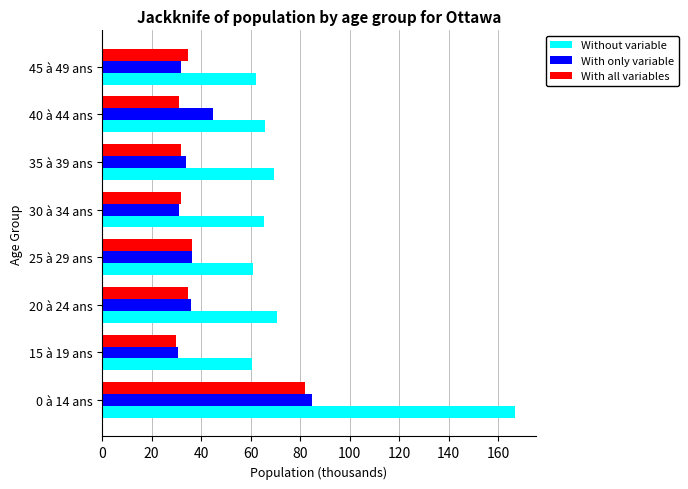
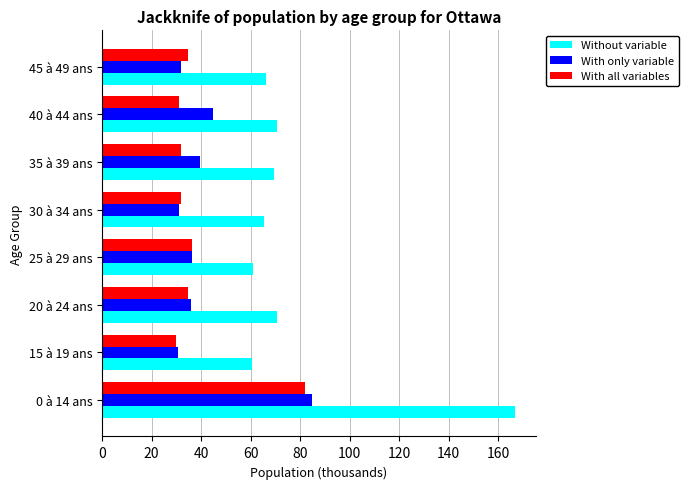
  {
    "Without variable": {
-     "45 à 49 ans": 62,
-     "40 à 44 ans": 66,
+     "45 à 49 ans": 66,
+     "40 à 44 ans": 71,
      "35 à 39 ans": 70,
      "30 à 34 ans": 66,
      "25 à 29 ans": 61,
      "20 à 24 ans": 71,
      "15 à 19 ans": 60,
      "0 à 14 ans": 167
    },
    "With only variable": {
      "45 à 49 ans": 32,
      "40 à 44 ans": 45,
-     "35 à 39 ans": 34,
+     "35 à 39 ans": 40,
      "30 à 34 ans": 31,
      "25 à 29 ans": 37,
      "20 à 24 ans": 36,
      "15 à 19 ans": 31,
      "0 à 14 ans": 85
    },
    "With all variables": {
      "45 à 49 ans": 35,
      "40 à 44 ans": 31,
      "35 à 39 ans": 32,
      "30 à 34 ans": 32,
      "25 à 29 ans": 36,
      "20 à 24 ans": 35,
      "15 à 19 ans": 30,
      "0 à 14 ans": 82
    }
  }
